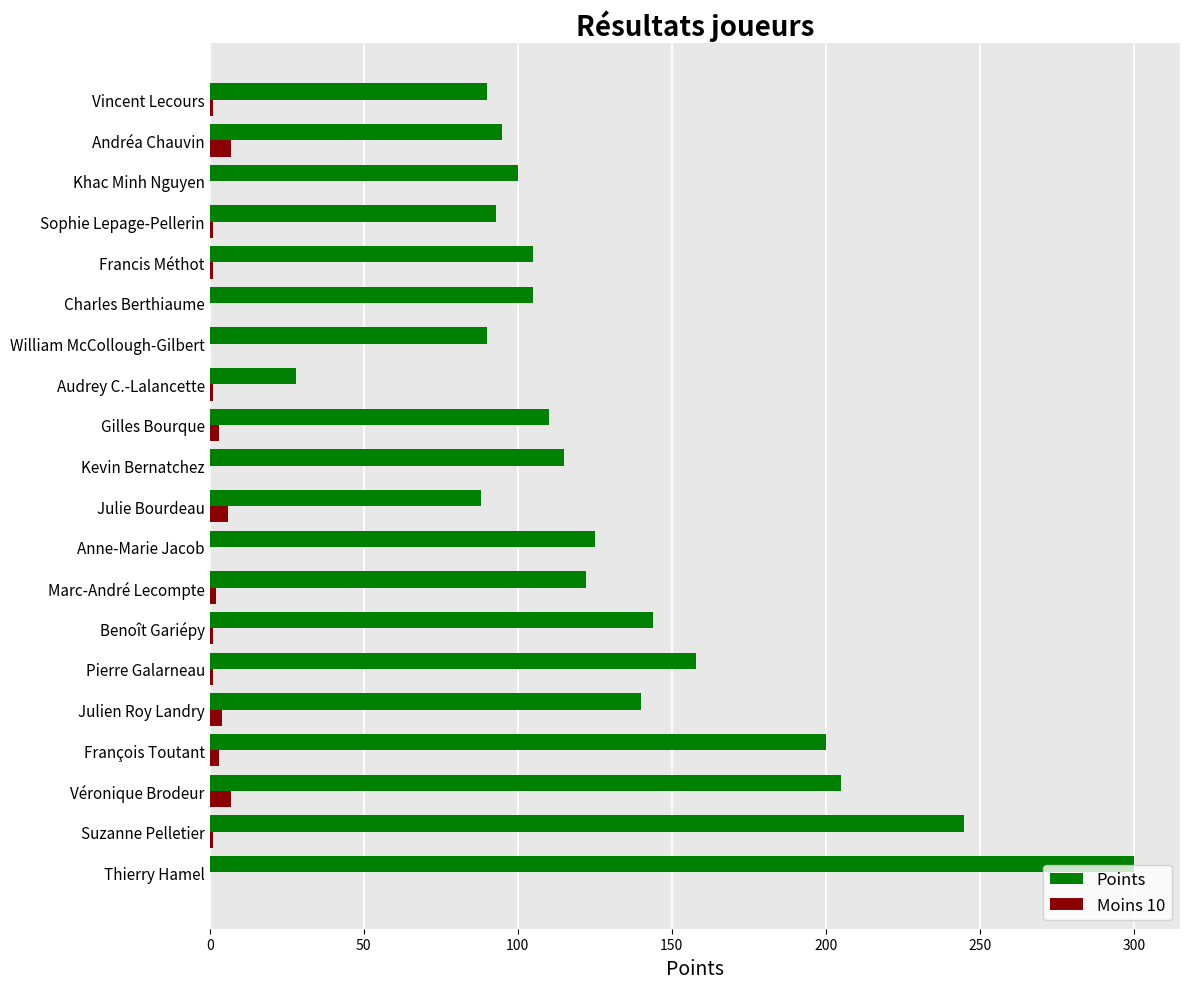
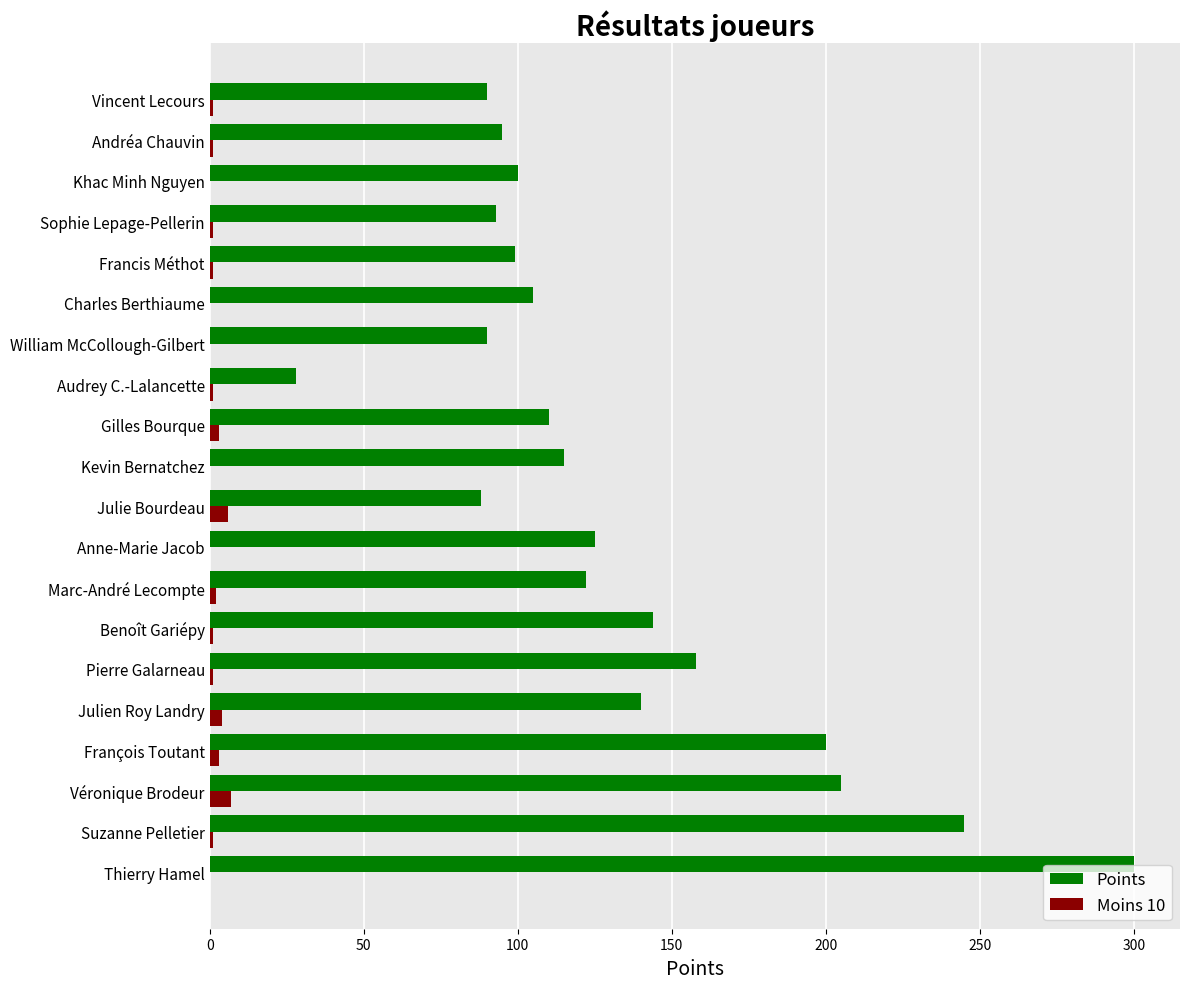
  {
    "Points": {
      "Vincent Lecours": 90,
      "Andréa Chauvin": 95,
      "Khac Minh Nguyen": 100,
      "Sophie Lepage-Pellerin": 93,
-     "Francis Méthot": 105,
+     "Francis Méthot": 99,
      "Charles Berthiaume": 105,
      "William McCollough-Gilbert": 90,
      "Audrey C.-Lalancette": 28,
      "Gilles Bourque": 110,
      "Kevin Bernatchez": 115,
      "Julie Bourdeau": 88,
      "Anne-Marie Jacob": 125,
      "Marc-André Lecompte": 122,
      "Benoît Gariépy": 144,
      "Pierre Galarneau": 158,
      "Julien Roy Landry": 140,
      "François Toutant": 200,
      "Véronique Brodeur": 205,
      "Suzanne Pelletier": 245,
      "Thierry Hamel": 300
    },
    "Moins 10": {
      "Vincent Lecours": 1,
-     "Andréa Chauvin": 7,
+     "Andréa Chauvin": 1,
      "Khac Minh Nguyen": 0,
      "Sophie Lepage-Pellerin": 1,
      "Francis Méthot": 1,
      "Charles Berthiaume": 0,
      "William McCollough-Gilbert": 0,
      "Audrey C.-Lalancette": 1,
      "Gilles Bourque": 3,
      "Kevin Bernatchez": 0,
      "Julie Bourdeau": 6,
      "Anne-Marie Jacob": 0,
      "Marc-André Lecompte": 2,
      "Benoît Gariépy": 1,
      "Pierre Galarneau": 1,
      "Julien Roy Landry": 4,
      "François Toutant": 3,
      "Véronique Brodeur": 7,
      "Suzanne Pelletier": 1,
      "Thierry Hamel": 0
    }
  }
